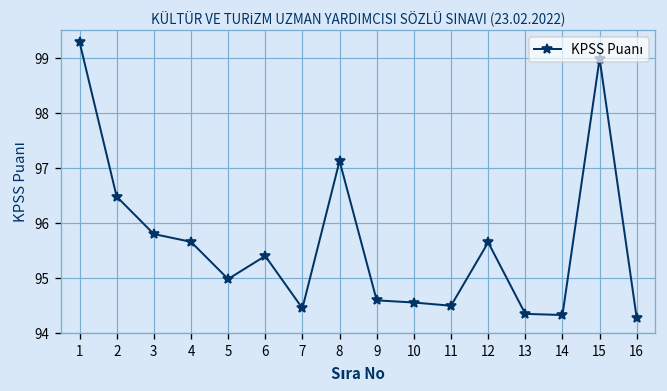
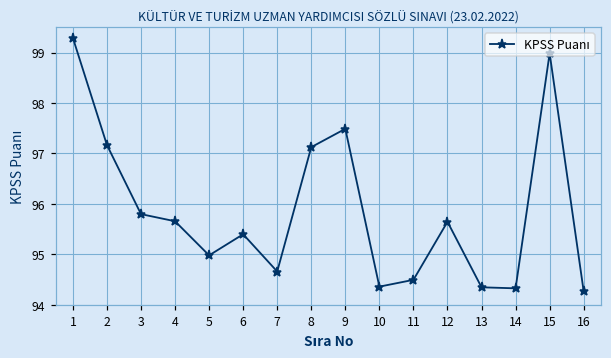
  {
    "1": 99.3,
-   "2": 96.5,
+   "2": 97.2,
    "3": 95.8,
    "4": 95.7,
    "5": 95.0,
    "6": 95.4,
-   "7": 94.5,
+   "7": 94.7,
    "8": 97.1,
-   "9": 94.6,
-   "10": 94.6,
+   "9": 97.5,
+   "10": 94.4,
    "11": 94.5,
    "12": 95.6,
    "13": 94.3,
    "14": 94.3,
    "16": 94.3
  }
